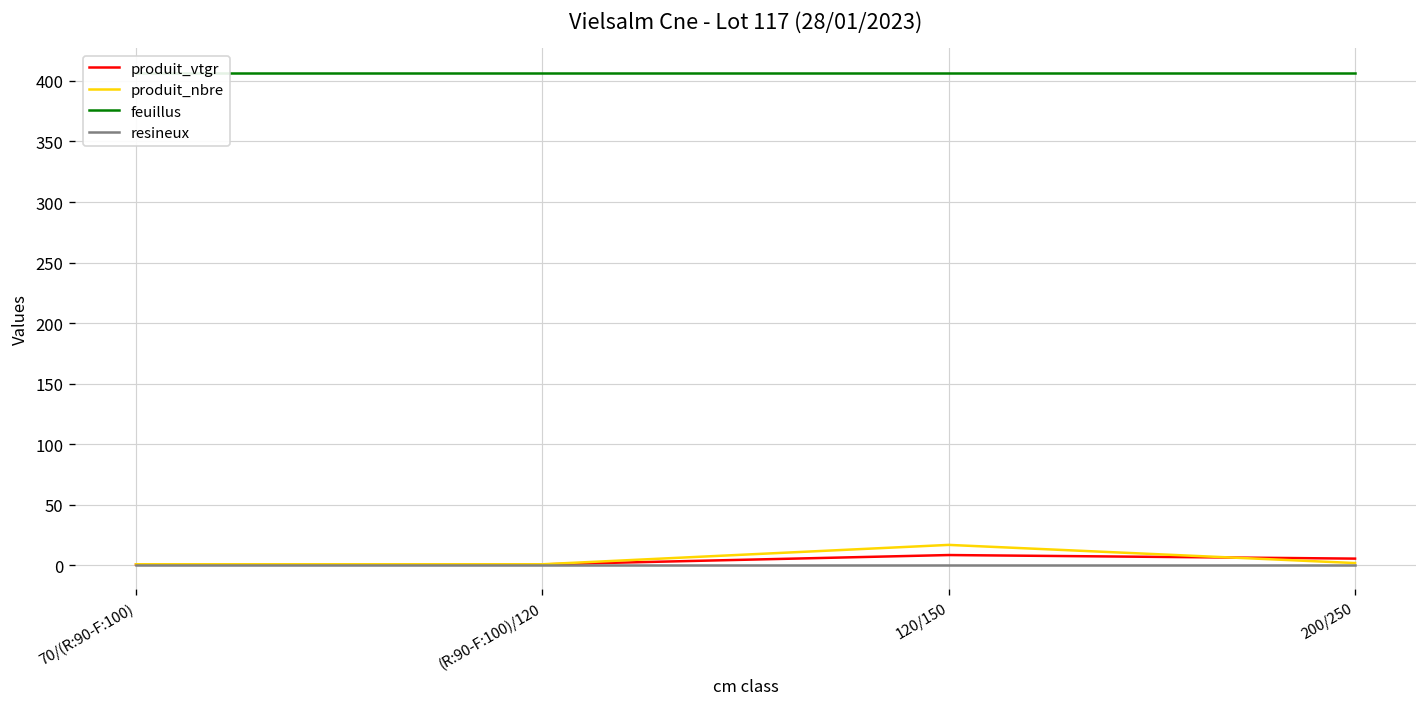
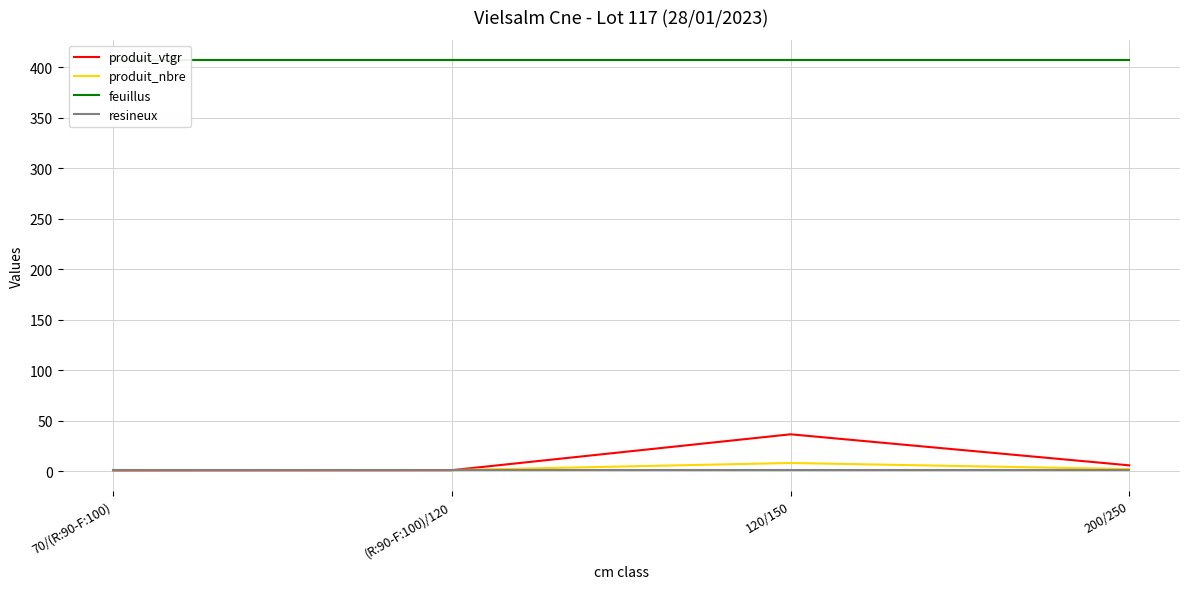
  {
    "produit_vtgr": {
-     "120/150": 9,
+     "120/150": 36,
      "200/250": 6
    },
    "produit_nbre": {
-     "120/150": 17
+     "120/150": 8
    },
    "feuillus": {
      "(R:90-F:100)/120": 407,
      "120/150": 407,
      "200/250": 407
    },
    "resineux": {
      "120/150": 1
    }
  }
